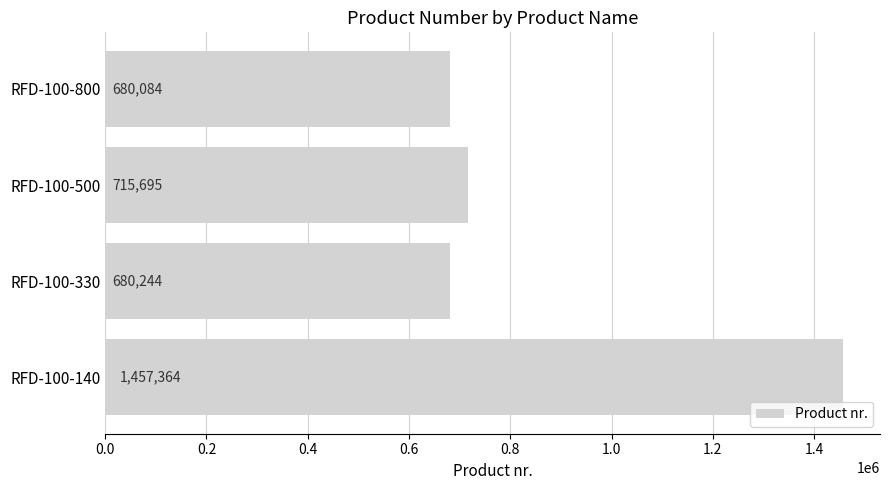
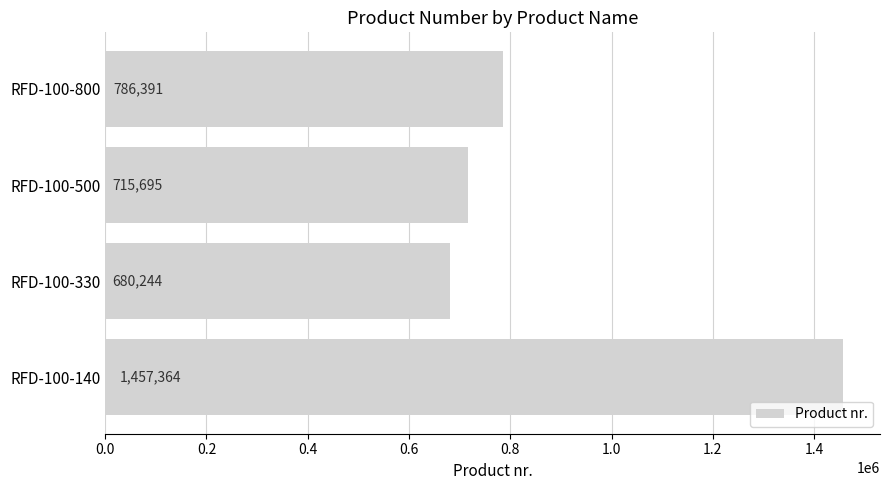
  {
-   "RFD-100-800": "680,084",
+   "RFD-100-800": "786,391",
    "RFD-100-500": "715,695",
    "RFD-100-330": "680,244",
    "RFD-100-140": "1,457,364"
  }
